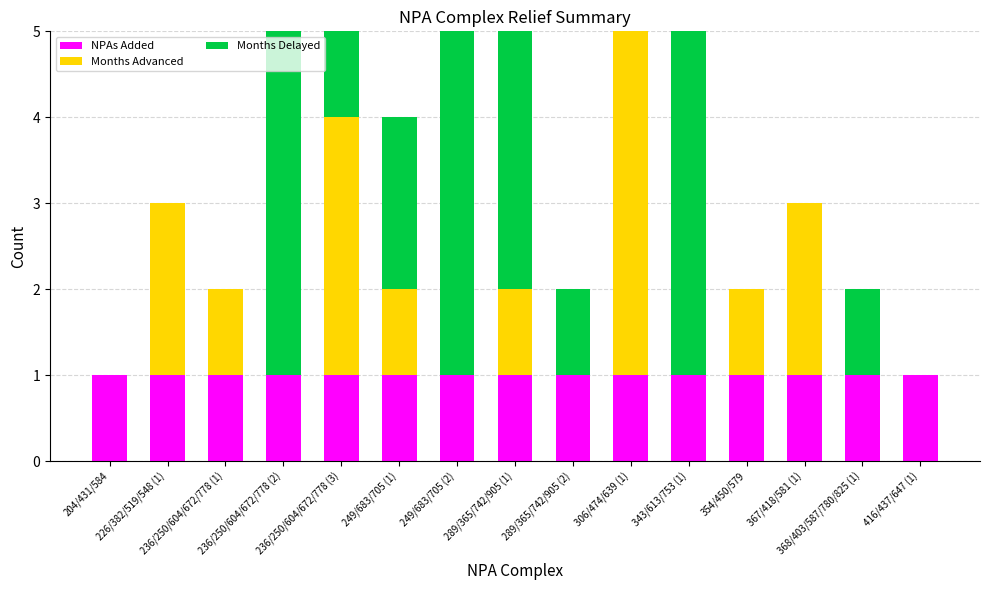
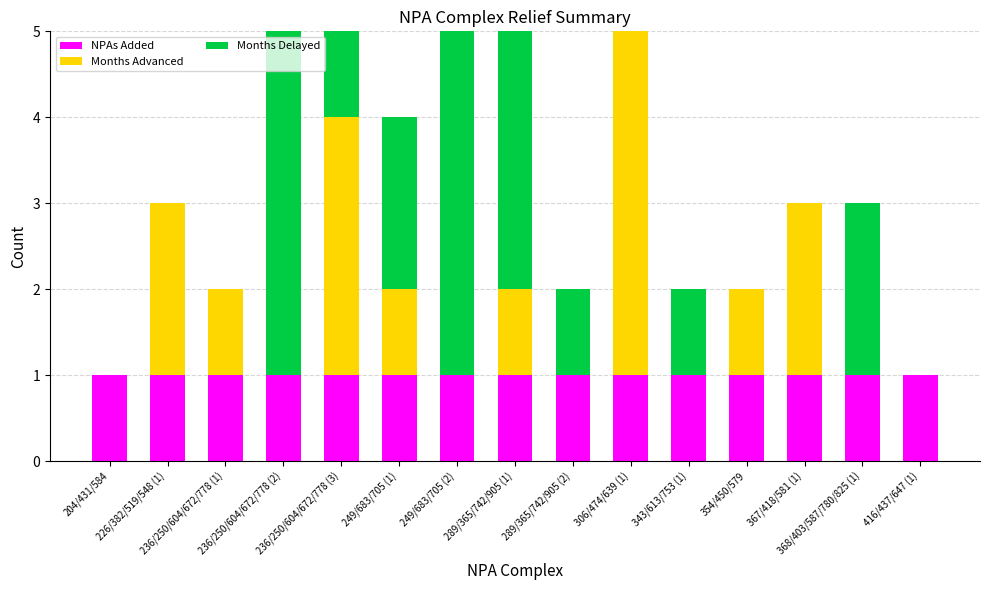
  {
    "NPAs Added": {
      "204/431/584": 1,
      "226/382/519/548 (1)": 1,
      "236/250/604/672/778 (1)": 1,
      "236/250/604/672/778 (2)": 1,
      "236/250/604/672/778 (3)": 1,
      "249/683/705 (1)": 1,
      "249/683/705 (2)": 1,
      "289/365/742/905 (1)": 1,
      "289/365/742/905 (2)": 1,
      "306/474/639 (1)": 1,
      "343/613/753 (1)": 1,
      "354/450/579": 1,
      "367/418/581 (1)": 1,
      "368/403/587/780/825 (1)": 1,
      "416/437/647 (1)": 1
    },
    "Months Delayed": {
      "204/431/584": 0,
      "226/382/519/548 (1)": 0,
      "236/250/604/672/778 (1)": 0,
      "249/683/705 (1)": 2,
      "289/365/742/905 (1)": 3,
      "289/365/742/905 (2)": 1,
      "306/474/639 (1)": 0,
-     "343/613/753 (1)": 4,
+     "343/613/753 (1)": 1,
      "354/450/579": 0,
      "367/418/581 (1)": 0,
-     "368/403/587/780/825 (1)": 1,
+     "368/403/587/780/825 (1)": 2,
      "416/437/647 (1)": 0
    }
  }
